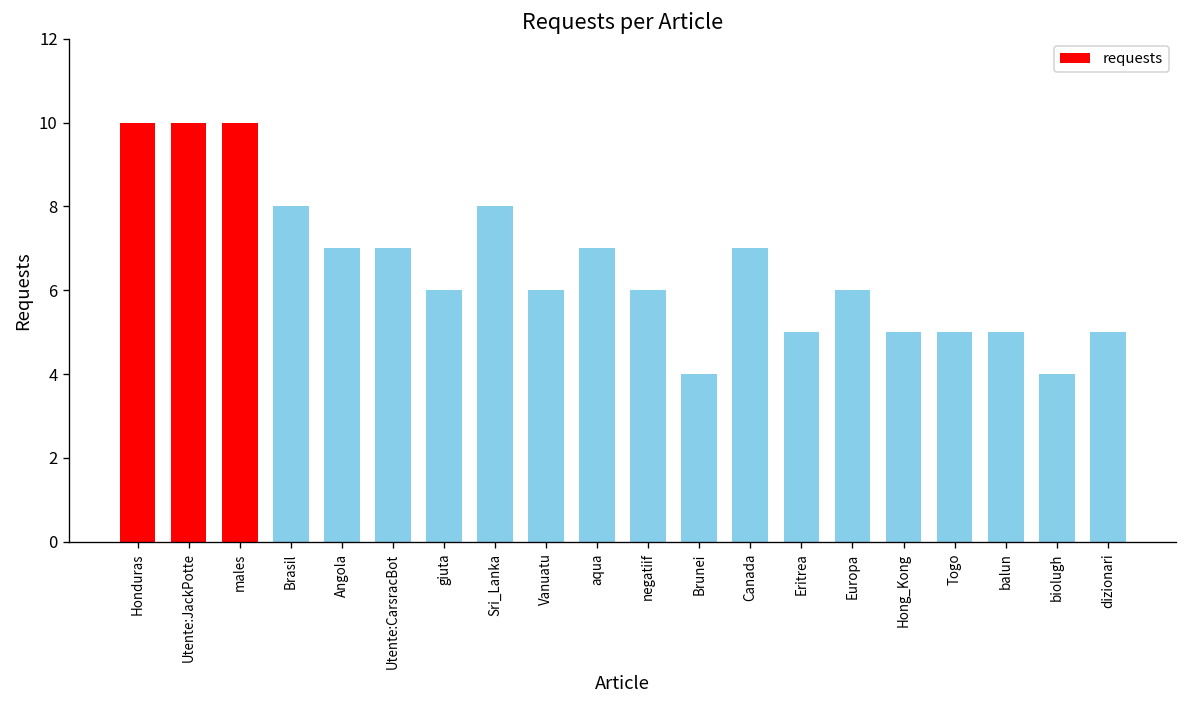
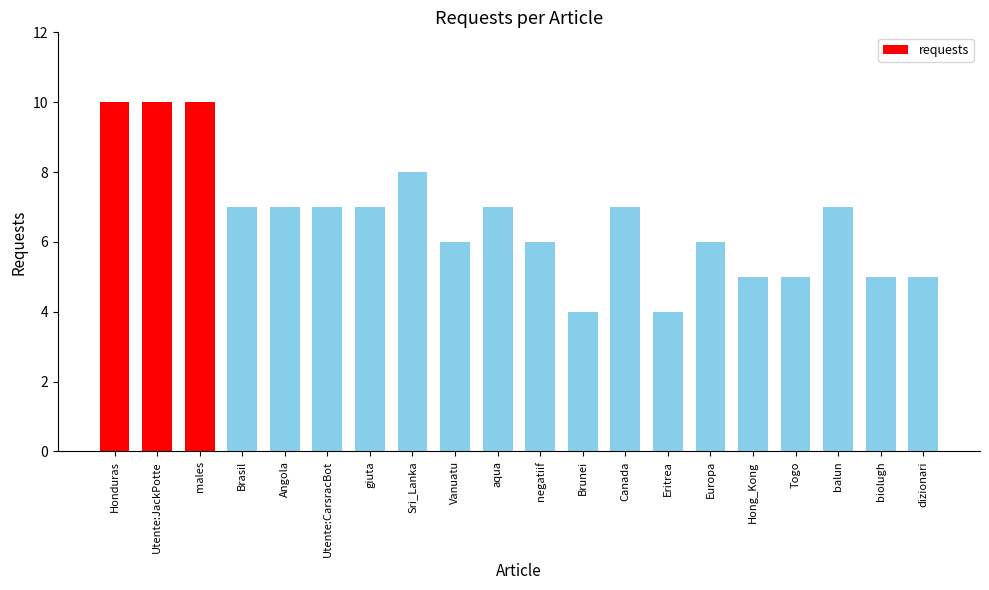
  {
    "Honduras": 10,
    "Utente:JackPotte": 10,
    "males": 10,
-   "Brasil": 8,
+   "Brasil": 7,
    "Angola": 7,
    "Utente:CarsracBot": 7,
-   "giuta": 6,
+   "giuta": 7,
    "Sri_Lanka": 8,
    "Vanuatu": 6,
    "aqua": 7,
    "negatiif": 6,
    "Brunei": 4,
    "Canada": 7,
-   "Eritrea": 5,
+   "Eritrea": 4,
    "Europa": 6,
    "Hong_Kong": 5,
    "Togo": 5,
-   "balun": 5,
-   "biolugh": 4,
+   "balun": 7,
+   "biolugh": 5,
    "dizionari": 5
  }
